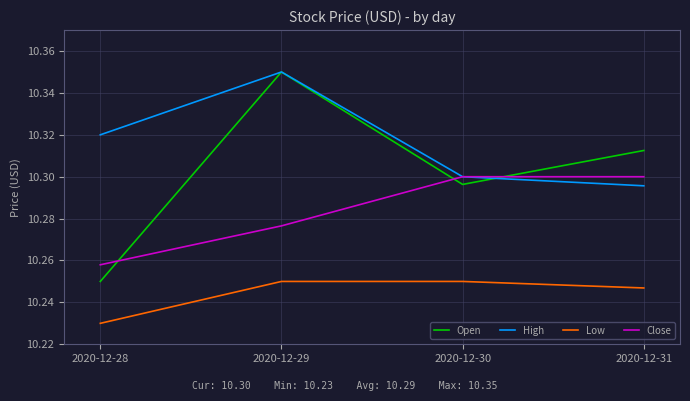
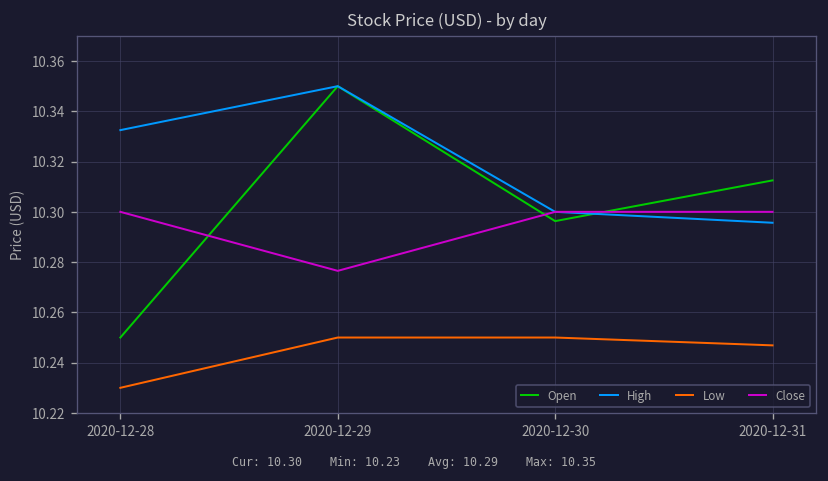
  {
    "Open": {
      "2020-12-28": 10.250,
      "2020-12-30": 10.296,
      "2020-12-31": 10.313
    },
    "High": {
-     "2020-12-28": 10.320,
+     "2020-12-28": 10.333,
      "2020-12-31": 10.296
    },
    "Low": {
      "2020-12-28": 10.230,
      "2020-12-29": 10.250,
      "2020-12-30": 10.250,
      "2020-12-31": 10.247
    },
    "Close": {
-     "2020-12-28": 10.258,
+     "2020-12-28": 10.300,
      "2020-12-29": 10.277,
      "2020-12-31": 10.300
    }
  }
